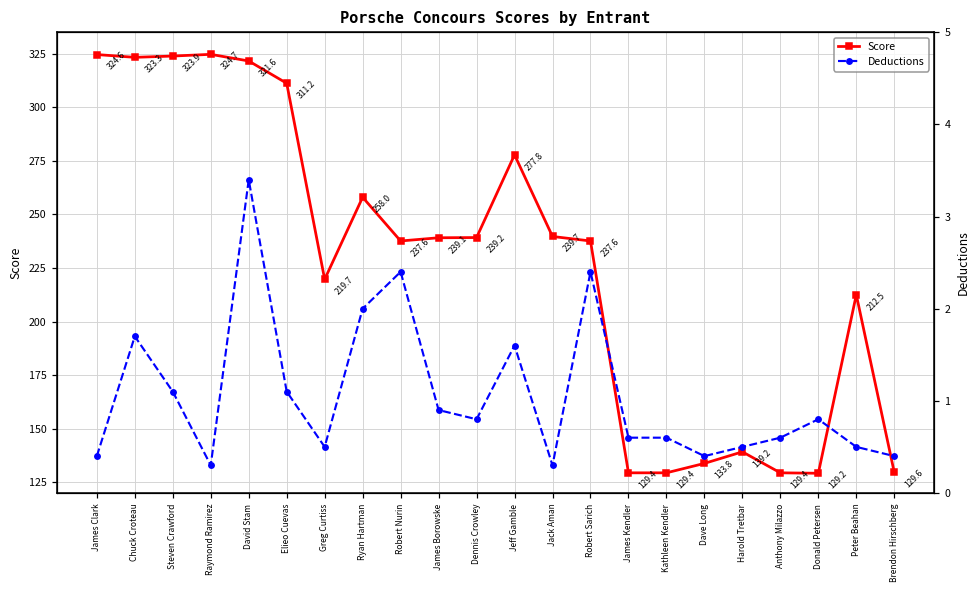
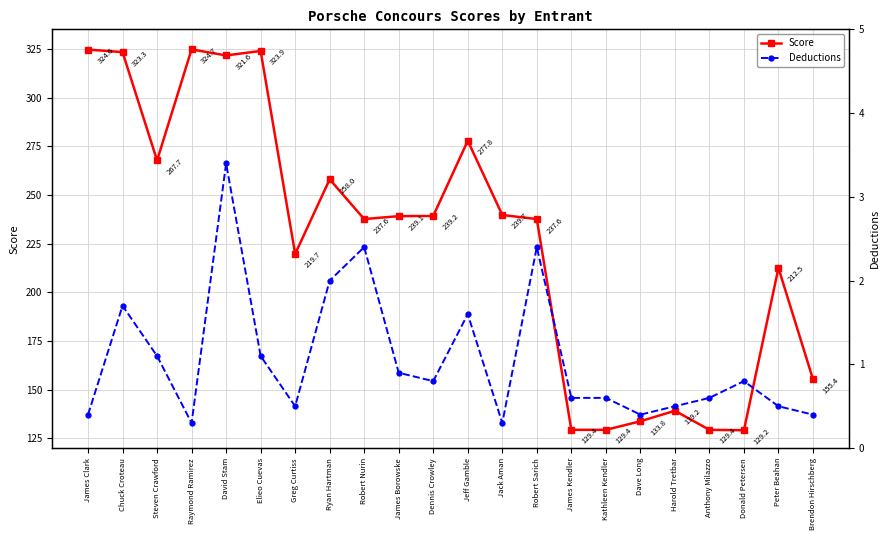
  {
    "Score": {
      "James Clark": 324.6,
      "Chuck Croteau": 323.3,
-     "Steven Crawford": 323.9,
+     "Steven Crawford": 267.7,
      "Raymond Ramirez": 324.7,
      "David Stam": 321.6,
-     "Elieo Cuevas": 311.2,
+     "Elieo Cuevas": 323.9,
      "Greg Curtiss": 219.7,
      "Ryan Hartman": 258.0,
      "Robert Nurin": 237.6,
      "James Borowske": 239.1,
      "Dennis Crowley": 239.2,
      "Jeff Gamble": 277.8,
      "Jack Aman": 239.7,
      "Robert Sarich": 237.6,
      "Kathleen Kendler": 129.4,
      "Dave Long": 133.8,
      "Harold Tretbar": 139.2,
      "Anthony Milazzo": 129.4,
      "Donald Petersen": 129.2,
      "Peter Beahan": 212.5,
-     "Brendon Hirschberg": 129.6
+     "Brendon Hirschberg": 155.4
    }
  }
